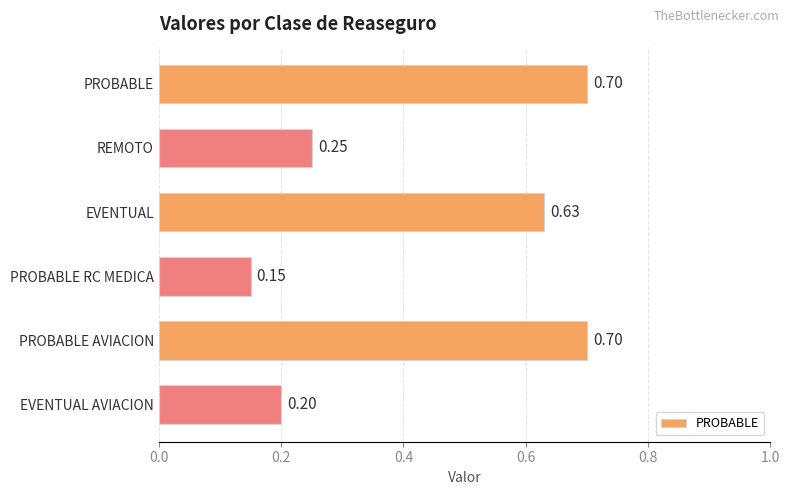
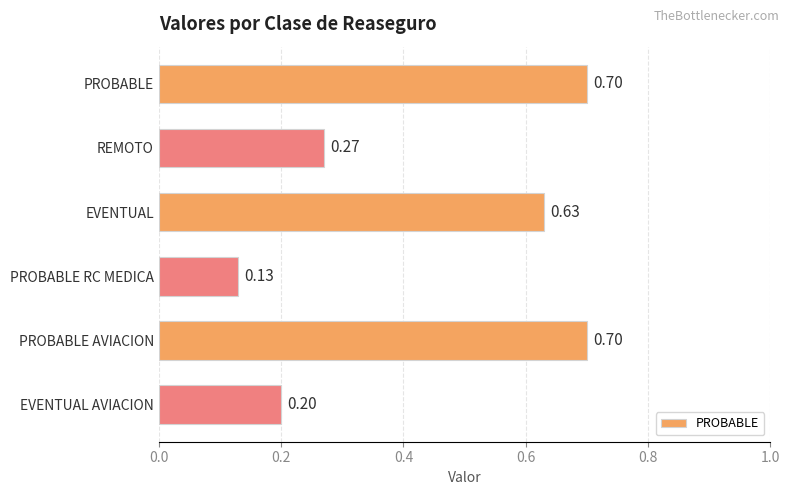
  {
    "PROBABLE": 0.70,
-   "REMOTO": 0.25,
+   "REMOTO": 0.27,
    "EVENTUAL": 0.63,
-   "PROBABLE RC MEDICA": 0.15,
+   "PROBABLE RC MEDICA": 0.13,
    "PROBABLE AVIACION": 0.70,
    "EVENTUAL AVIACION": 0.20
  }
